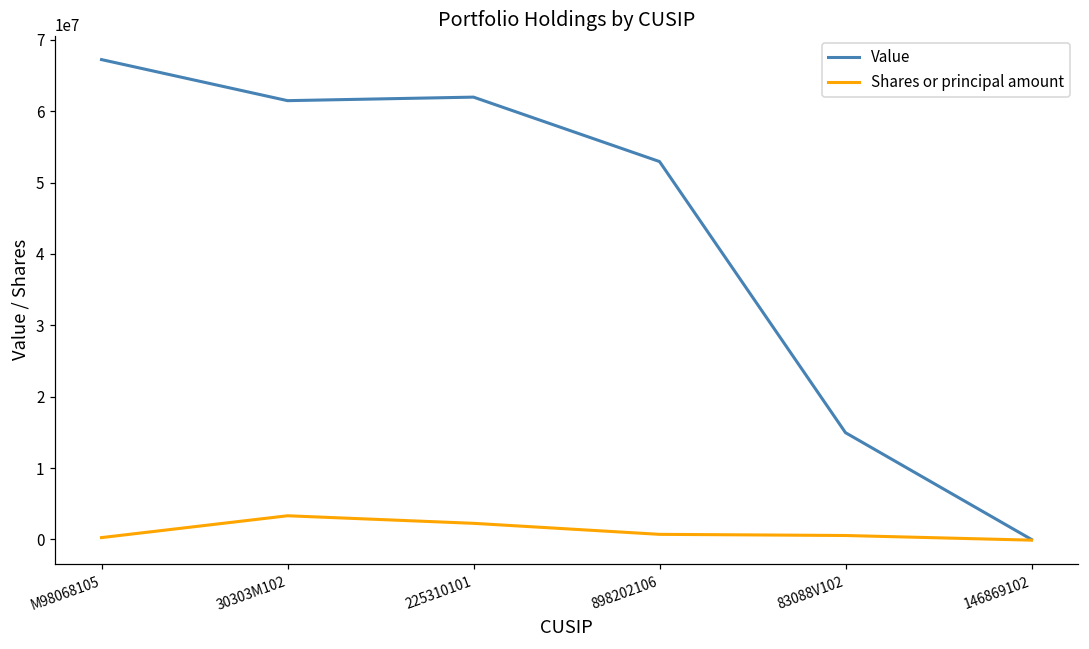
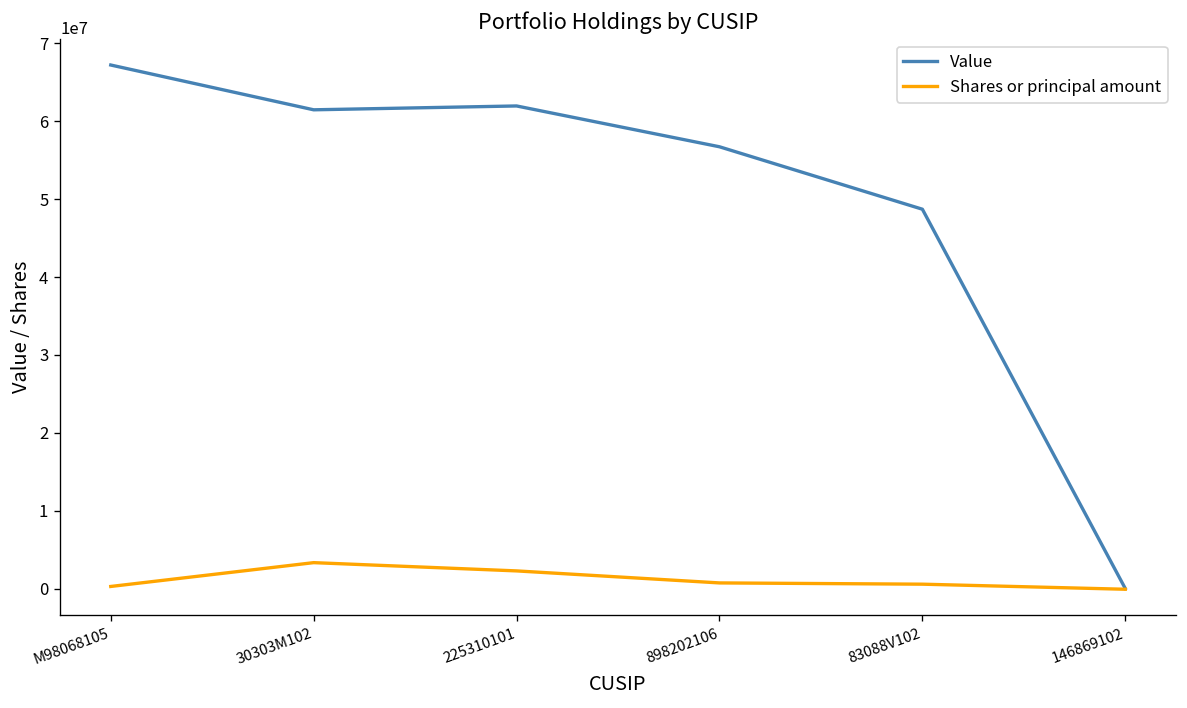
  {
    "Value": {
      "M98068105": 67000000,
      "30303M102": 61000000,
      "225310101": 62000000,
-     "898202106": 53000000,
-     "83088V102": 15000000
+     "898202106": 57000000,
+     "83088V102": 49000000
    },
    "Shares or principal amount": {
      "M98068105": 0,
      "30303M102": 3000000,
      "225310101": 2000000,
      "898202106": 1000000,
      "83088V102": 1000000
    }
  }
